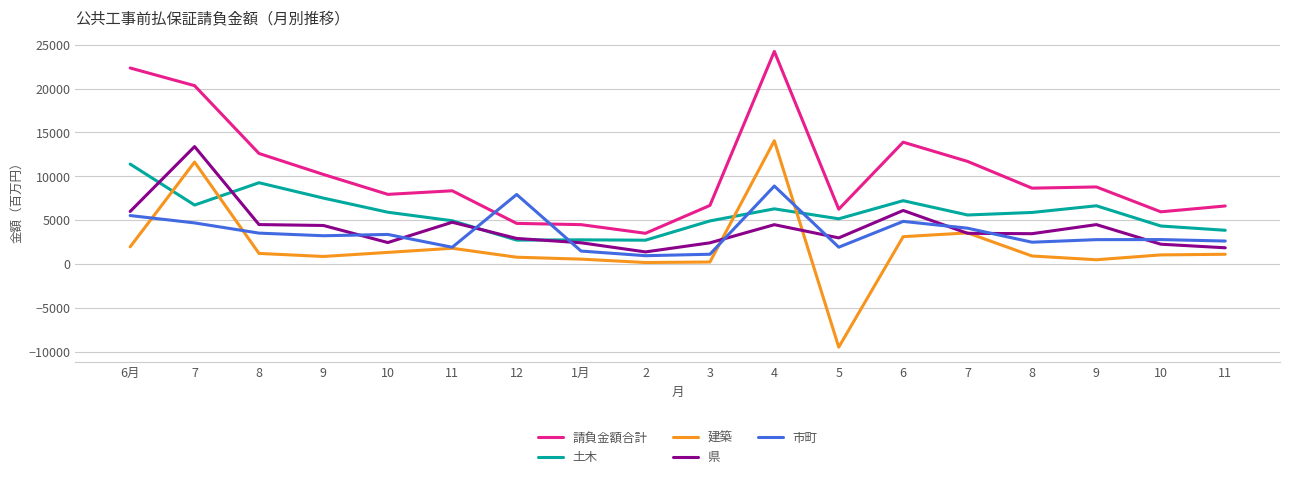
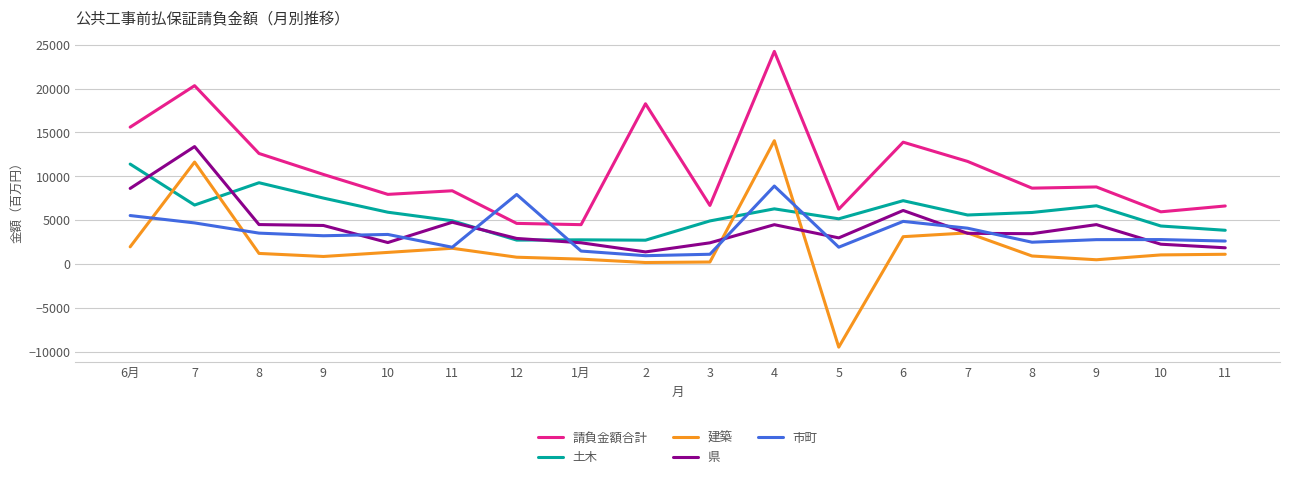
  {
    "請負金額合計": {
-     "6月": 22000,
+     "6月": 16000,
      "12": 5000,
      "1月": 4000,
-     "2": 4000,
+     "2": 18000,
      "3": 7000,
      "4": 24000,
      "5": 6000,
      "6": 14000
    },
    "土木": {
      "6月": 11000,
      "1月": 3000,
      "2": 3000,
      "3": 5000,
      "4": 6000,
      "5": 5000,
      "6": 7000
    },
    "建築": {
      "6月": 2000,
      "12": 1000,
      "1月": 1000,
      "2": 0,
      "3": 0,
      "4": 14000,
      "5": -9000,
      "6": 3000
    },
    "県": {
-     "6月": 6000,
+     "6月": 9000,
      "1月": 2000,
      "2": 1000,
      "3": 2000,
      "4": 4000,
      "5": 3000,
      "6": 6000
    },
    "市町": {
      "6月": 6000,
      "12": 8000,
      "1月": 1000,
      "2": 1000,
      "3": 1000,
      "4": 9000,
      "5": 2000,
      "6": 5000
    }
  }
